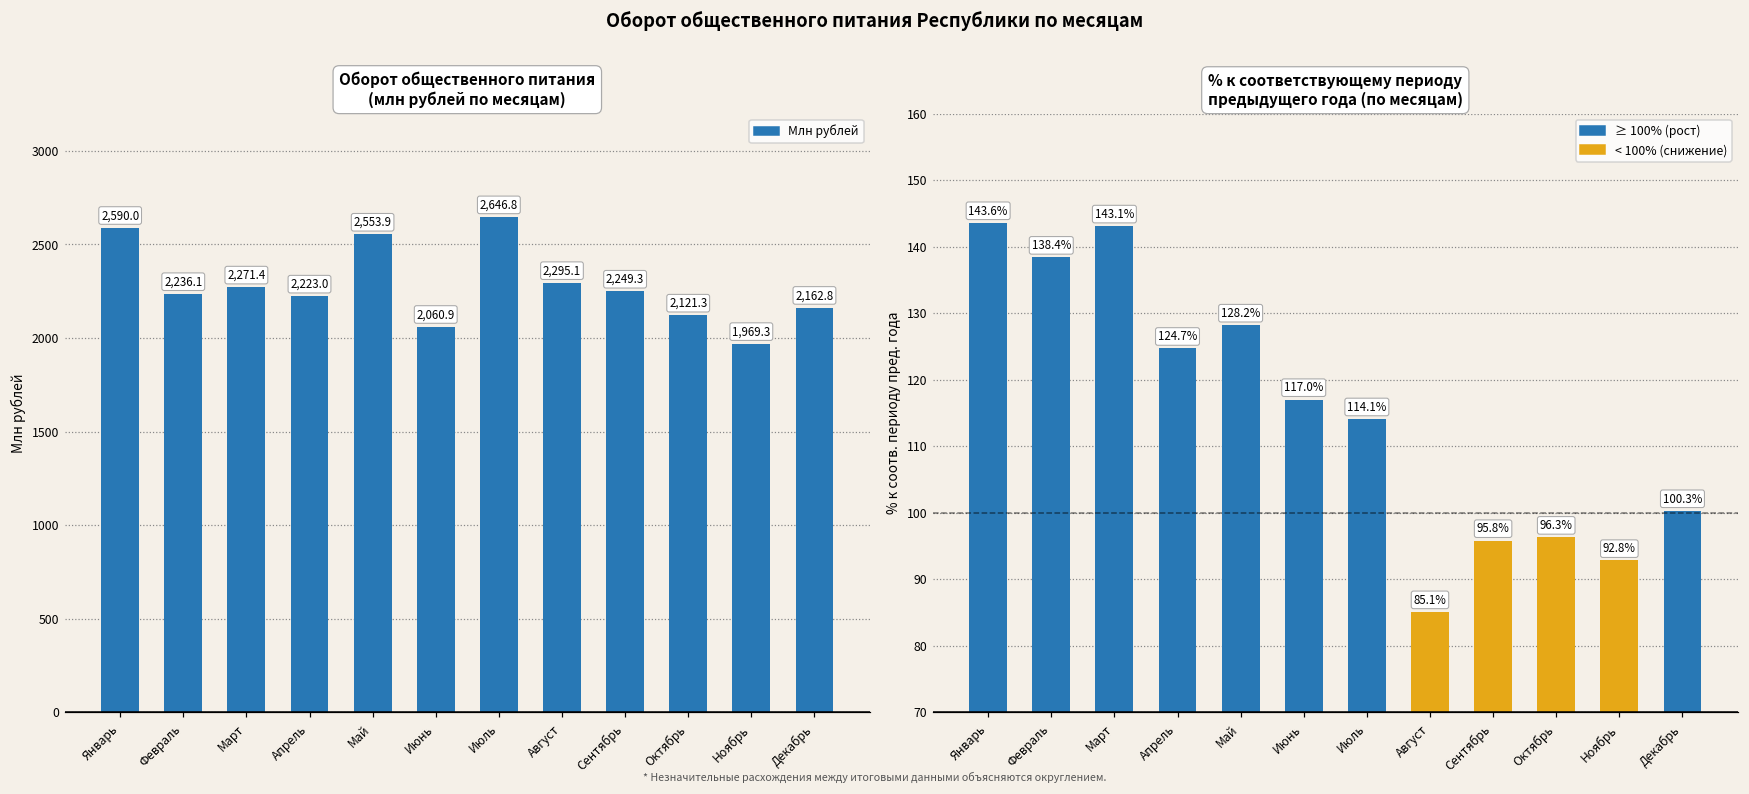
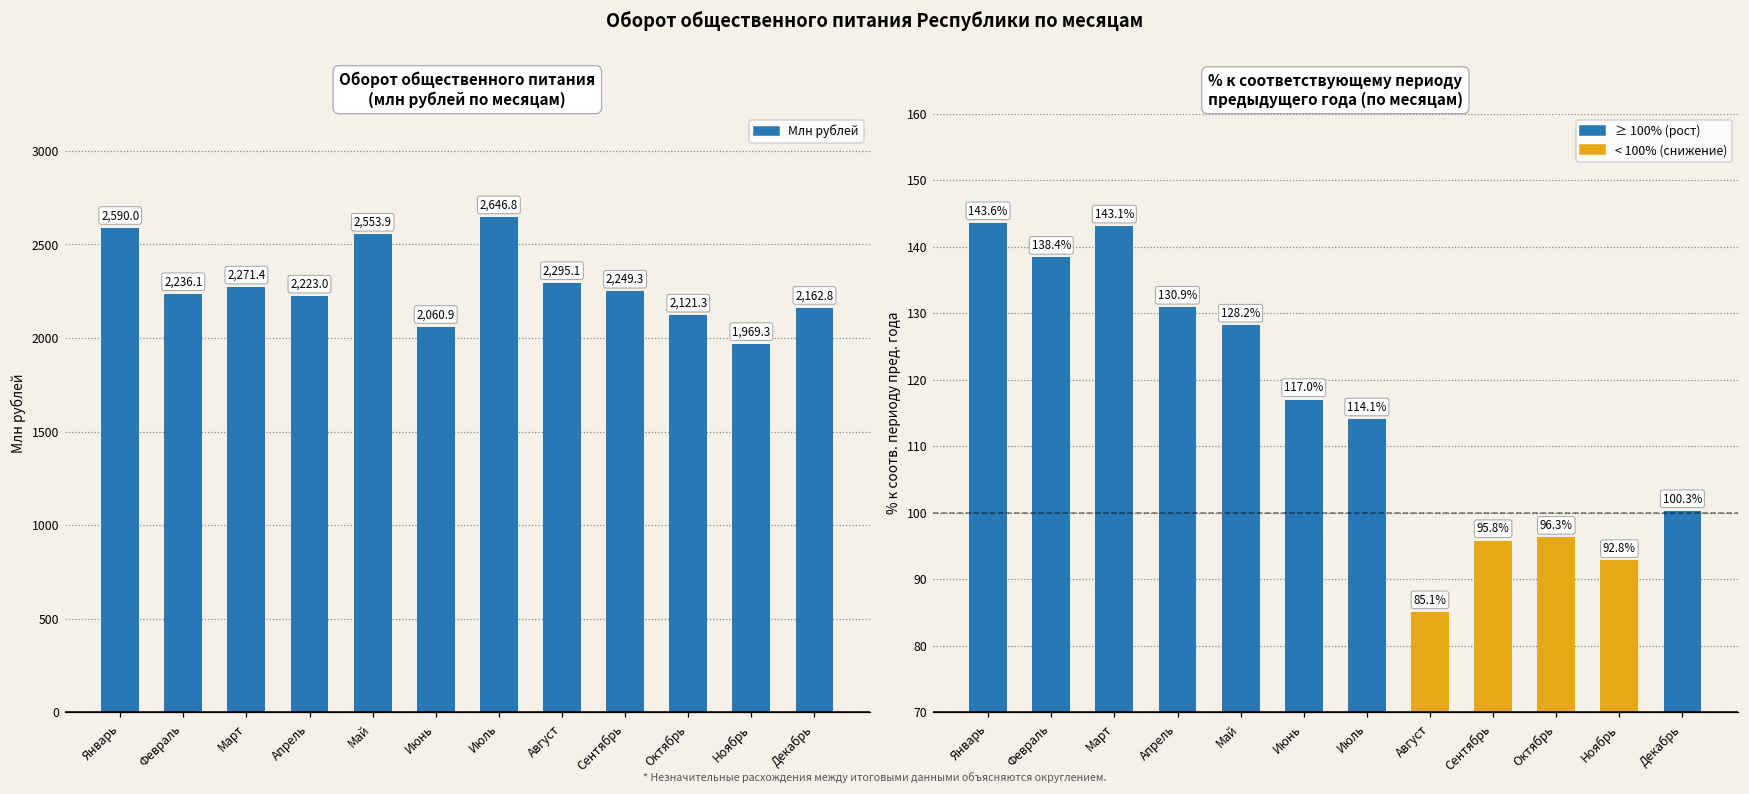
  {
    "% к соответствующему периоду предыдущего года (по месяцам)": {
-     "Апрель": "124.7%"
+     "Апрель": "130.9%"
    }
  }
